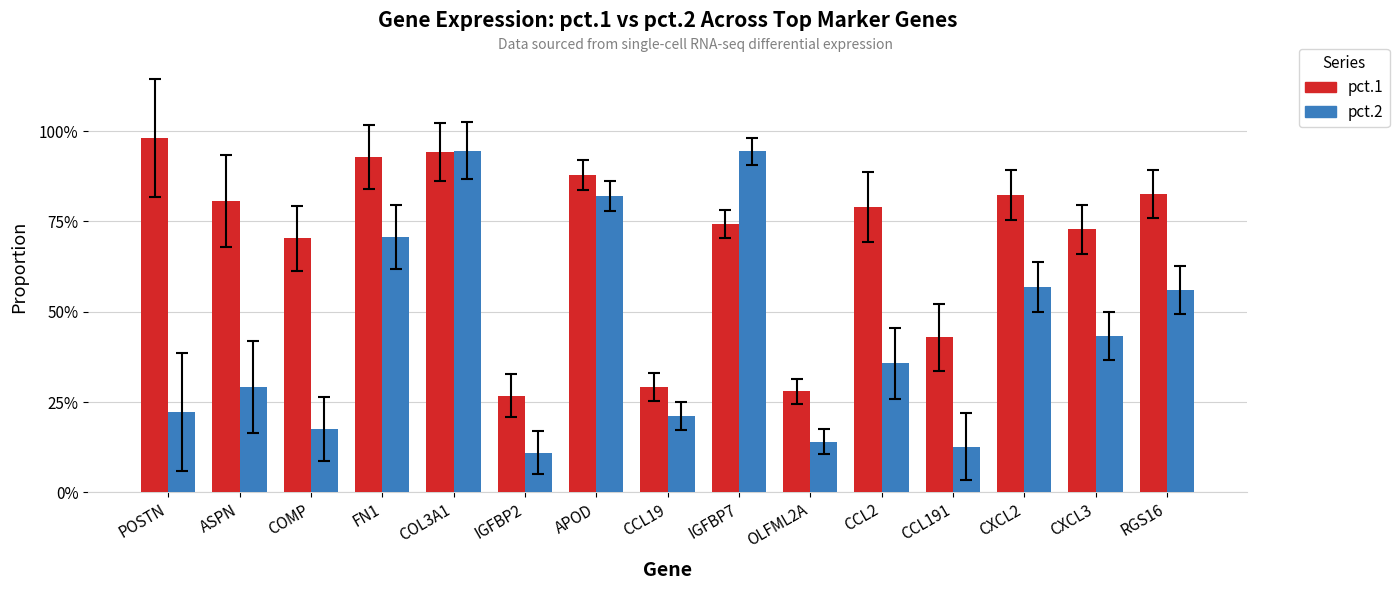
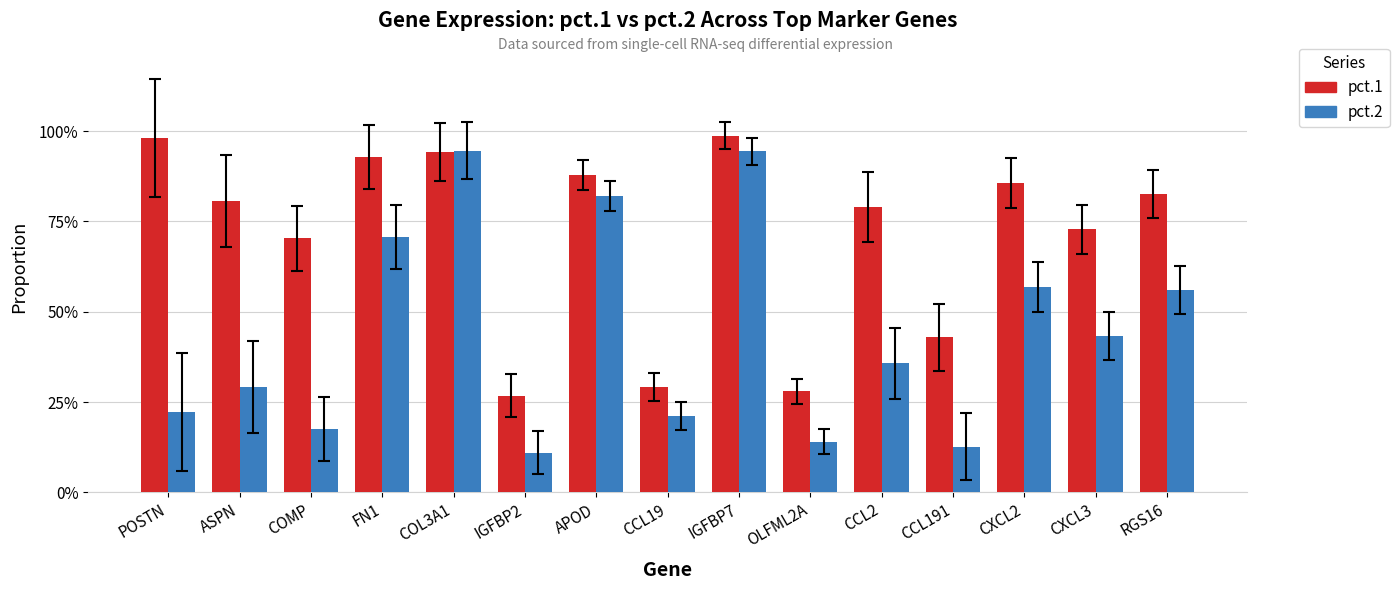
  {
    "pct.1": {
      "POSTN": "98%",
      "ASPN": "81%",
      "COMP": "70%",
      "FN1": "93%",
      "COL3A1": "94%",
      "IGFBP2": "27%",
      "APOD": "88%",
      "CCL19": "29%",
-     "IGFBP7": "74%",
+     "IGFBP7": "99%",
      "OLFML2A": "28%",
      "CCL2": "79%",
      "CCL191": "43%",
-     "CXCL2": "82%",
+     "CXCL2": "86%",
      "CXCL3": "73%",
      "RGS16": "83%"
    }
  }
